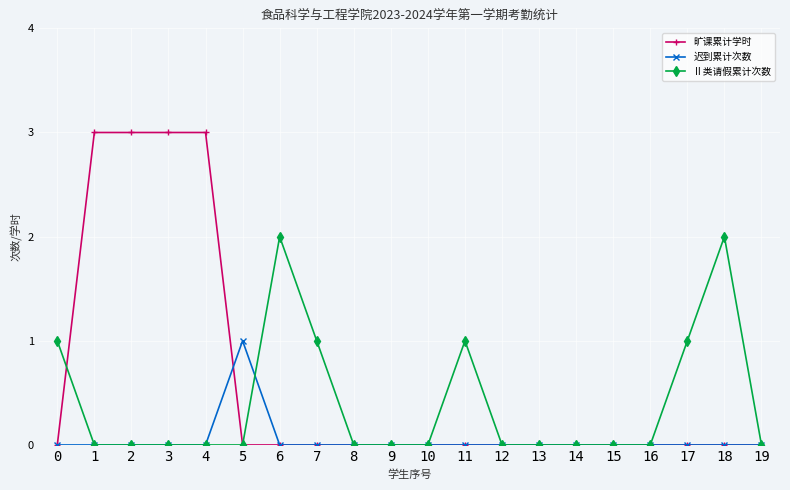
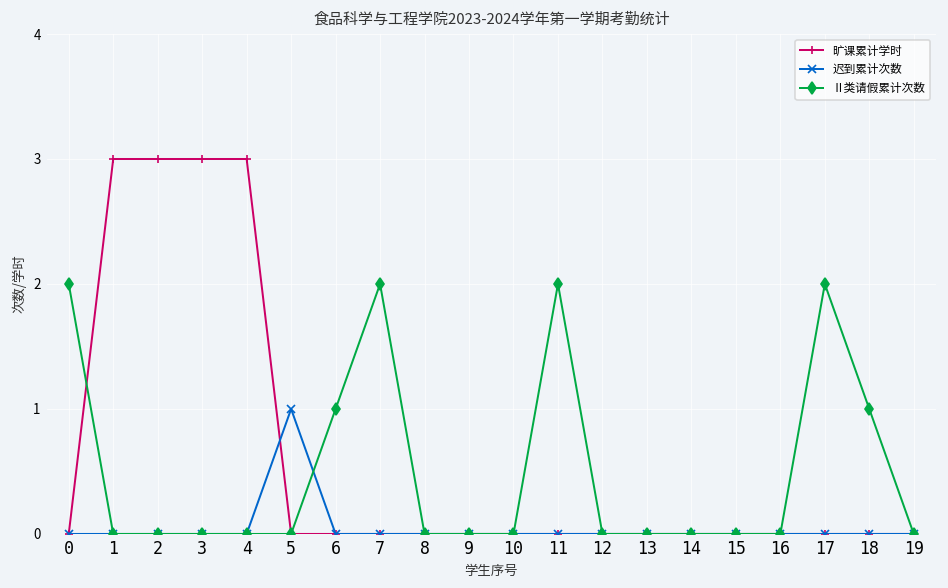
  {
    "旷课累计学时": {
      "1": 3,
      "2": 3,
      "3": 3,
      "4": 3
    },
    "迟到累计次数": {
      "5": 1
    },
    "Ⅱ类请假累计次数": {
-     "0": 1,
-     "6": 2,
-     "7": 1,
-     "11": 1,
-     "17": 1,
-     "18": 2
+     "0": 2,
+     "6": 1,
+     "7": 2,
+     "11": 2,
+     "17": 2,
+     "18": 1
    }
  }
